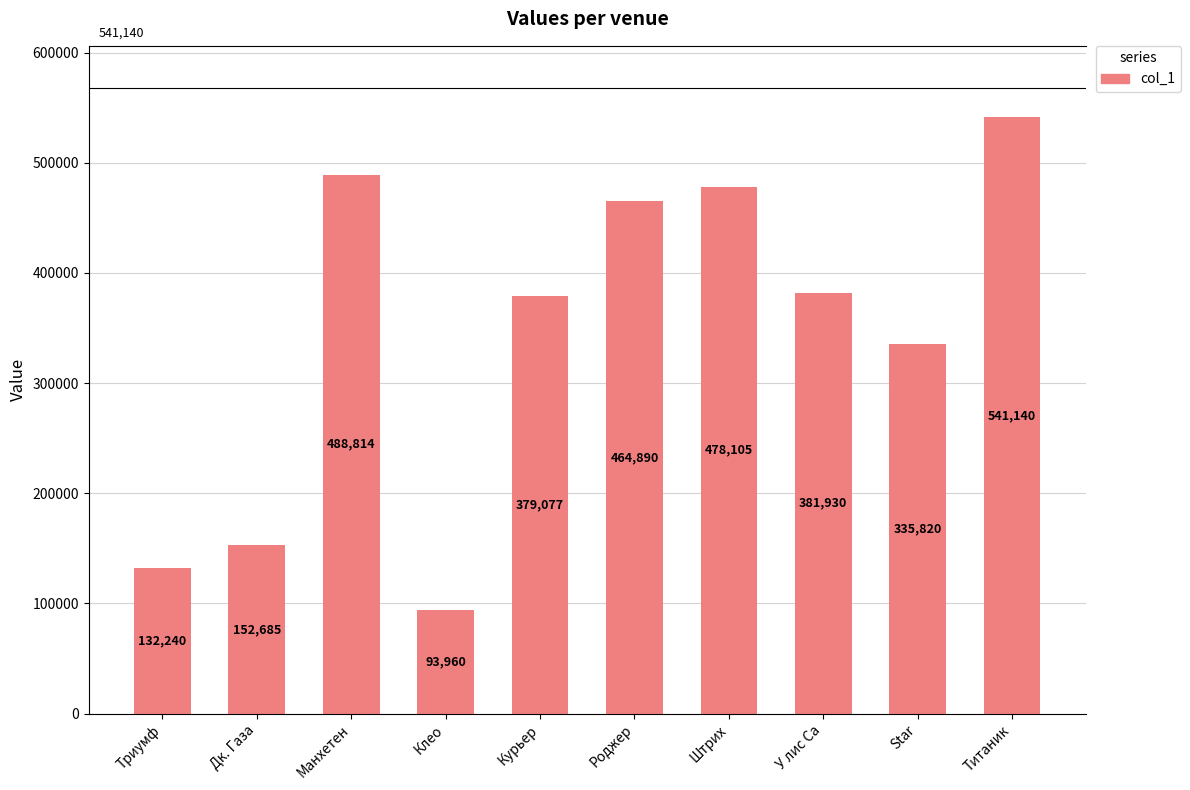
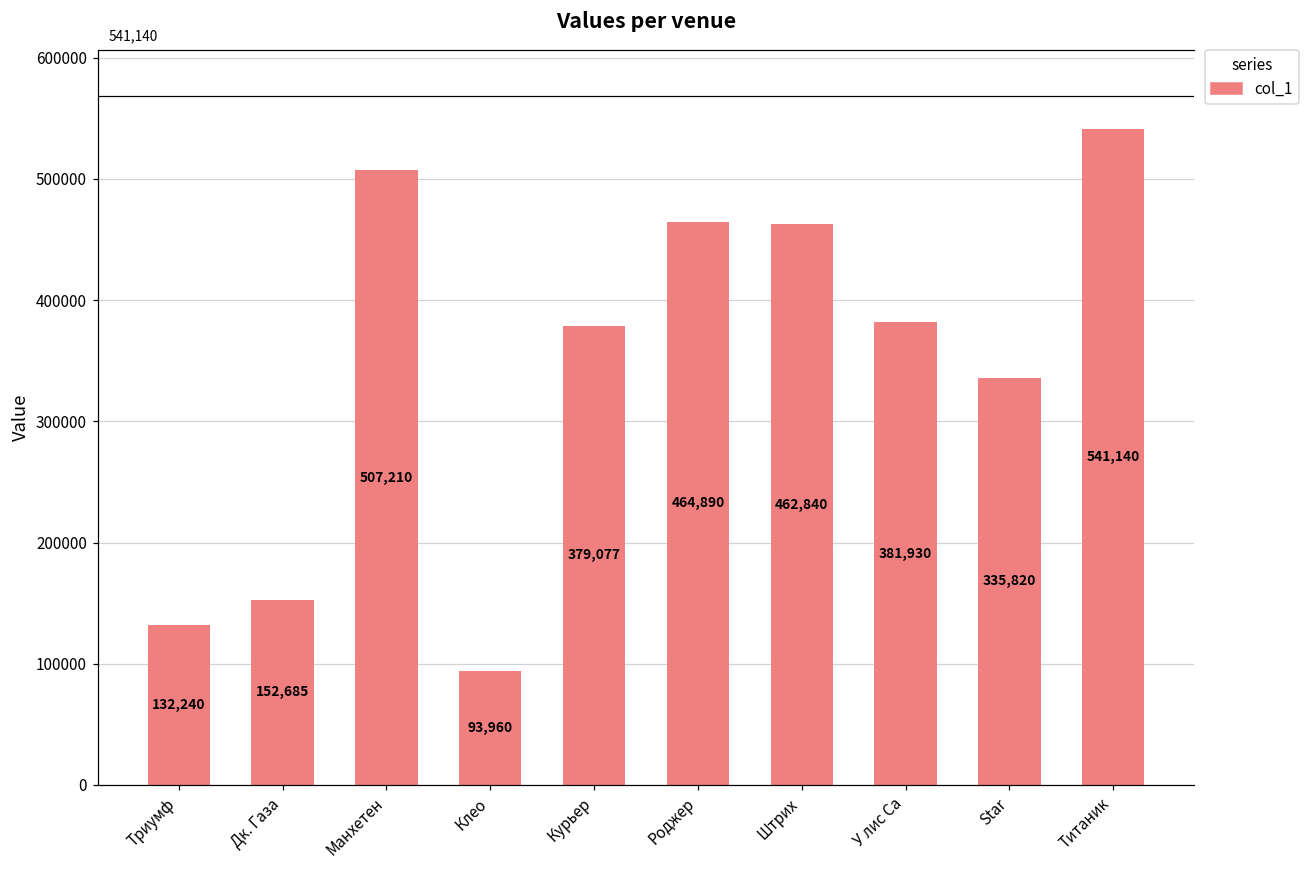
  {
    "Триумф": "132,240",
    "Дк. Газа": "152,685",
-   "Манхетен": "488,814",
+   "Манхетен": "507,210",
    "Клео": "93,960",
    "Курьер": "379,077",
    "Роджер": "464,890",
-   "Штрих": "478,105",
+   "Штрих": "462,840",
    "У лис Са": "381,930",
    "Star": "335,820",
    "Титаник": "541,140"
  }
